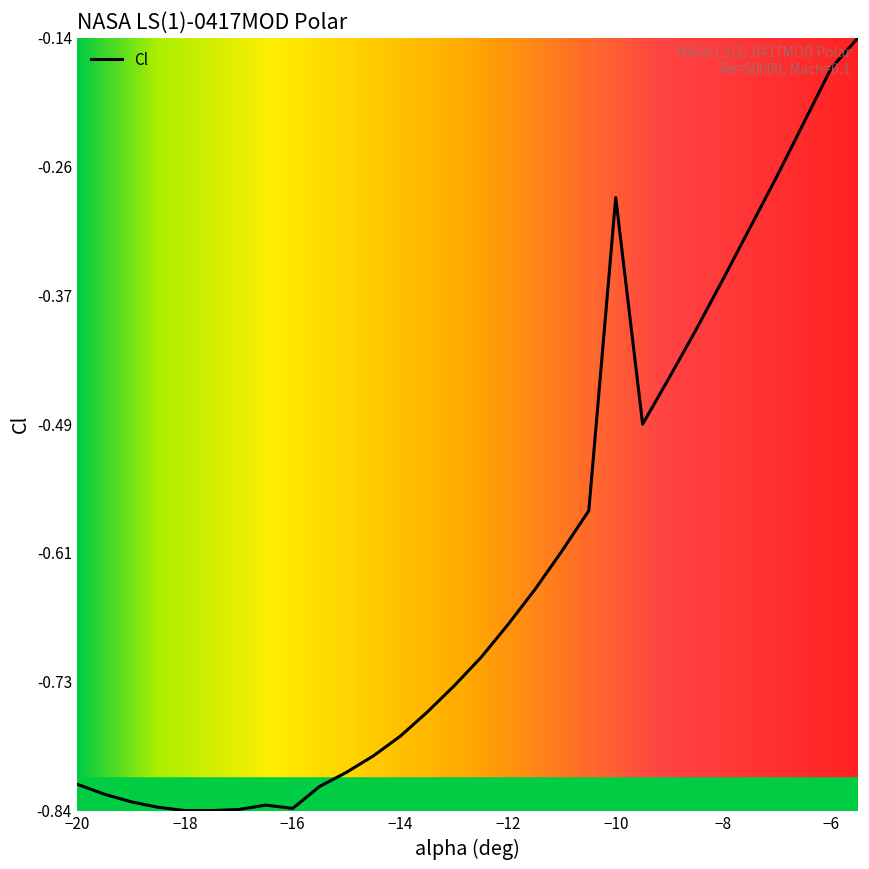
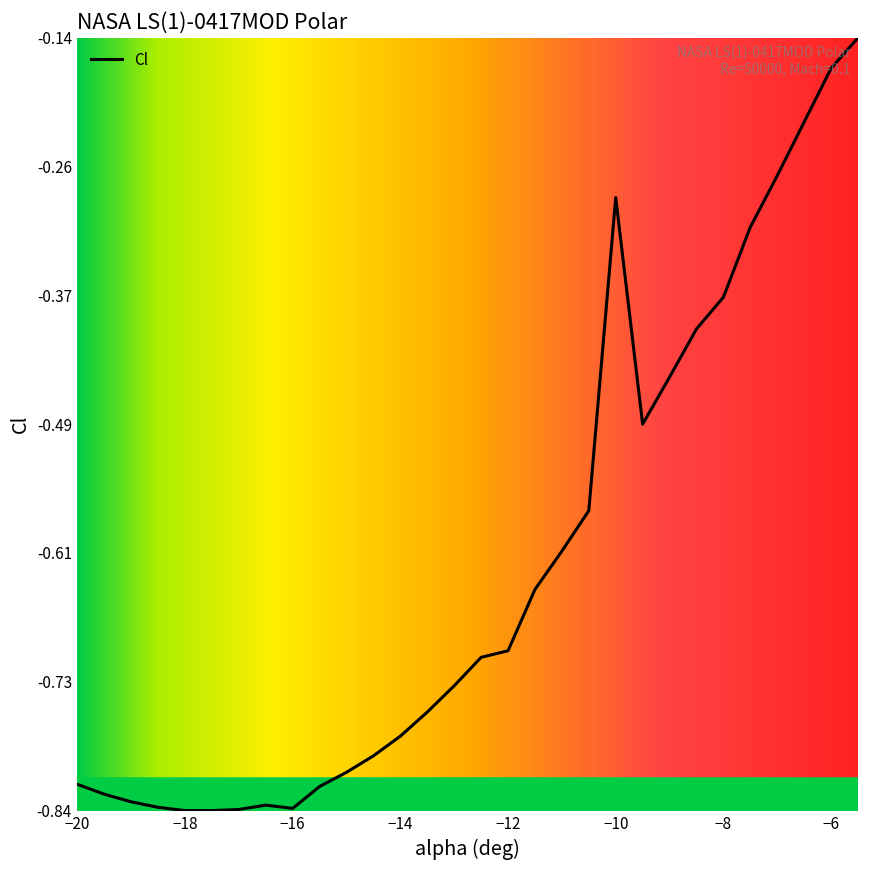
  {
    "−14": -0.78,
-   "−12": -0.68,
+   "−12": -0.70,
    "−10": -0.29,
-   "−8": -0.36
+   "−8": -0.38
  }
